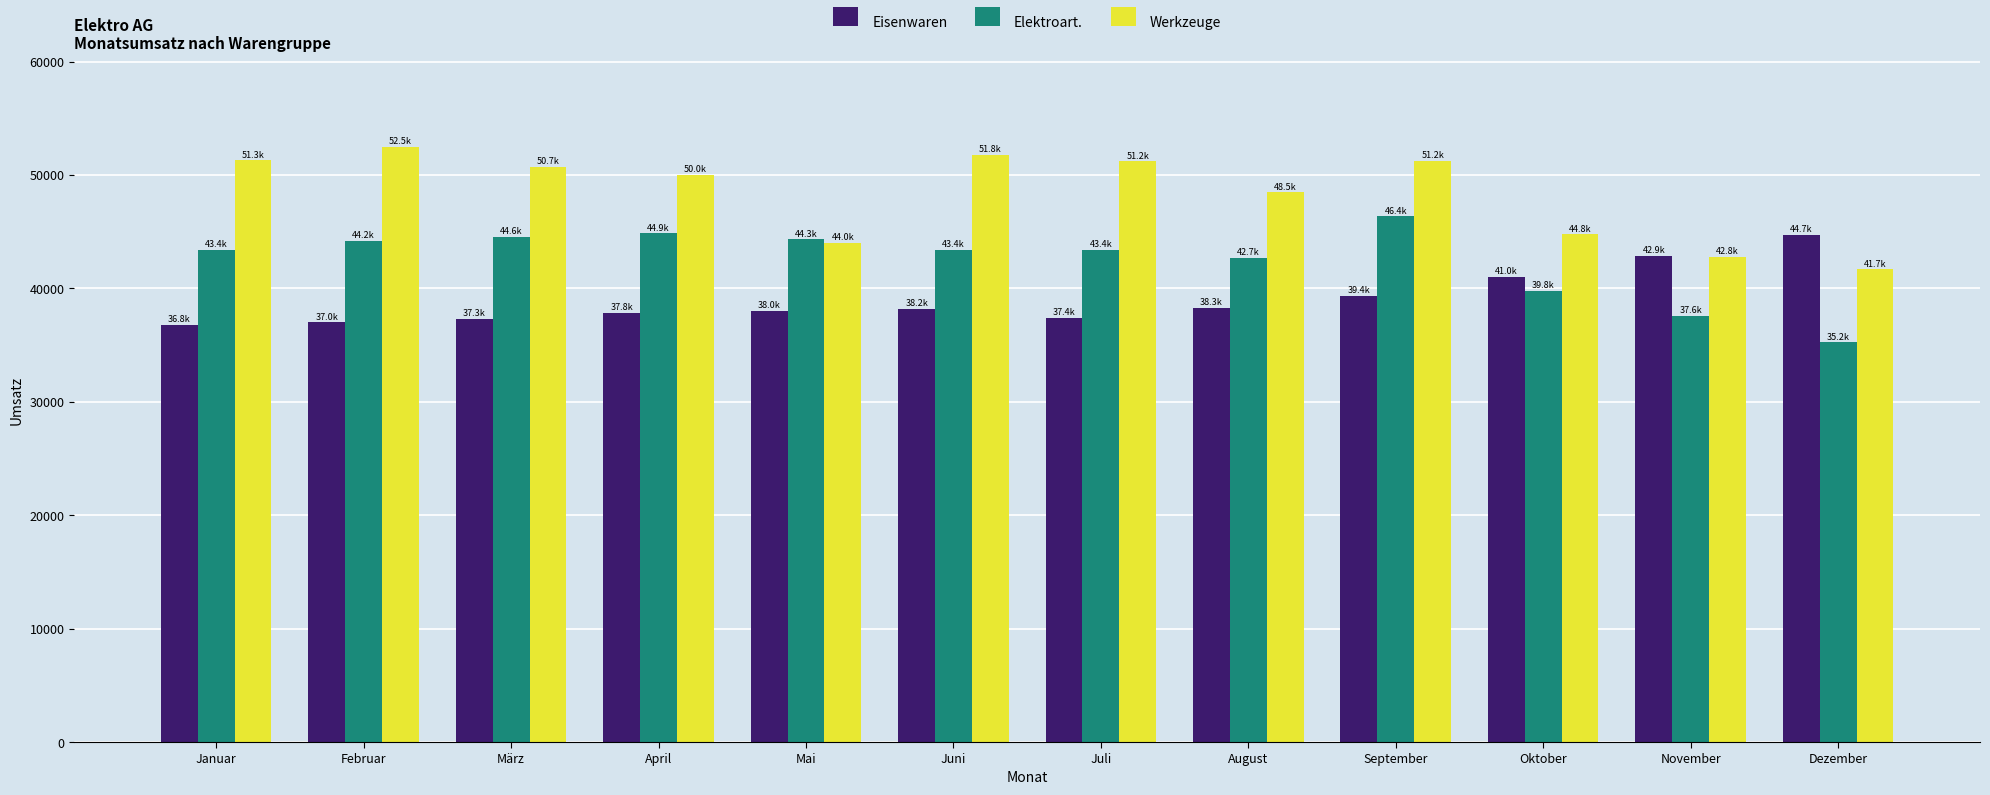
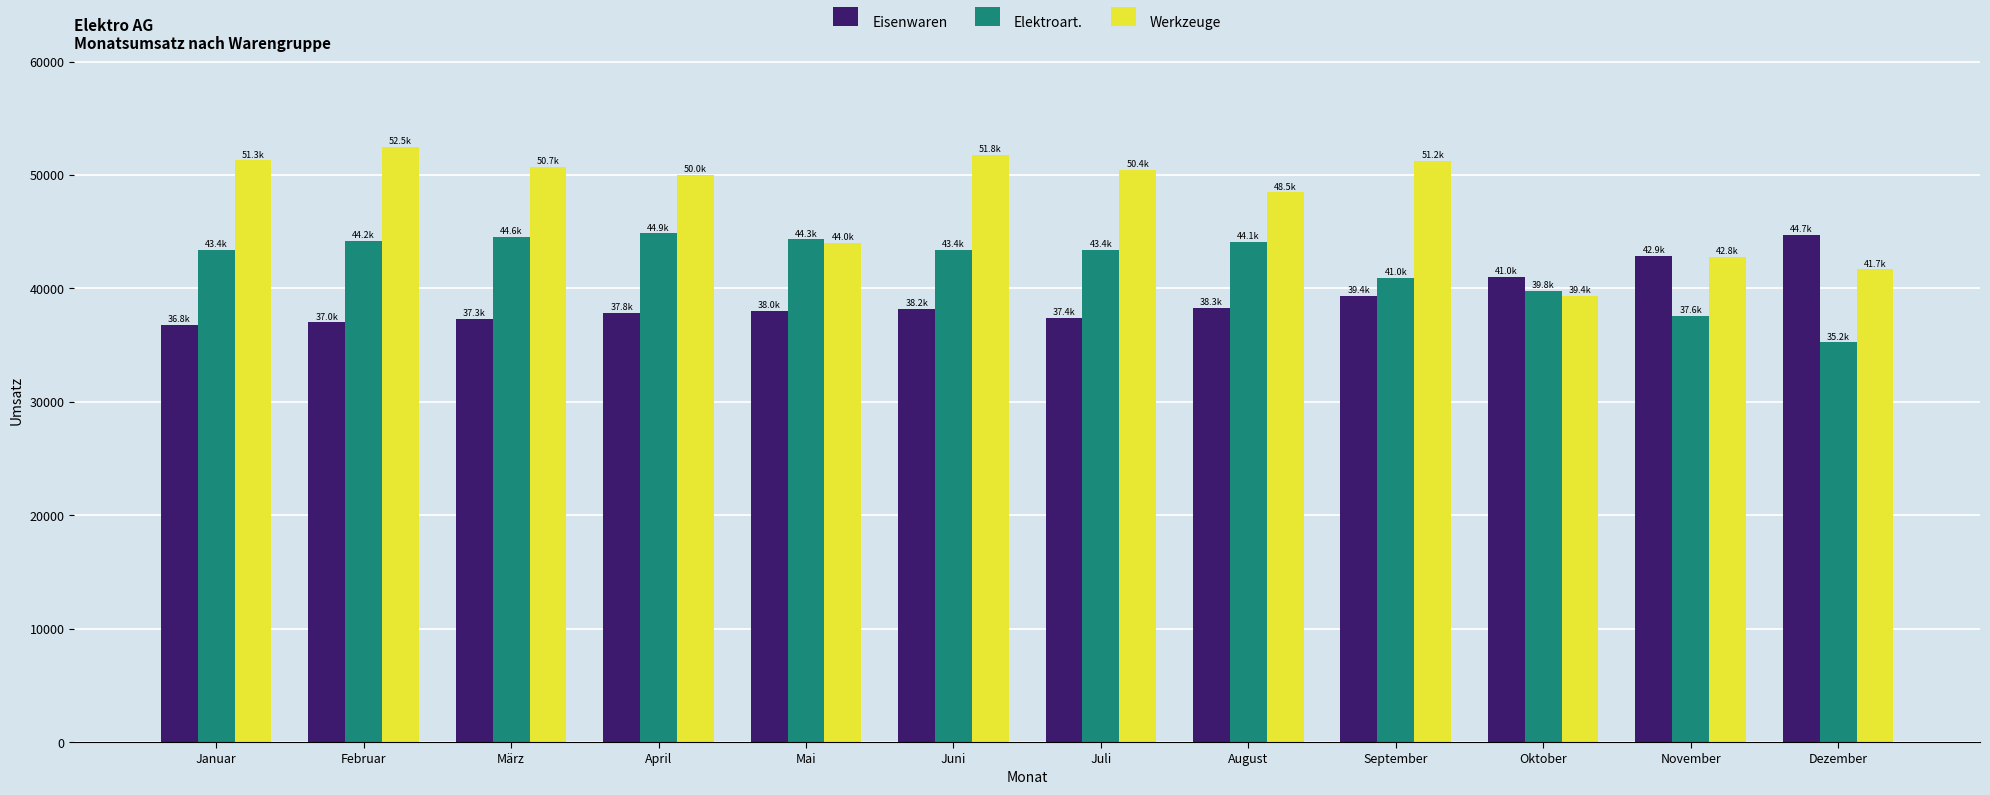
  {
    "Eisenwaren": {
      "Januar": "36.8k",
      "Februar": "37.0k",
      "März": "37.3k",
      "April": "37.8k",
      "Mai": "38.0k",
      "Juni": "38.2k",
      "Juli": "37.4k",
      "August": "38.3k",
      "September": "39.4k",
      "Oktober": "41.0k",
      "November": "42.9k",
      "Dezember": "44.7k"
    },
    "Elektroart.": {
      "Januar": "43.4k",
      "Februar": "44.2k",
      "März": "44.6k",
      "April": "44.9k",
      "Mai": "44.3k",
      "Juni": "43.4k",
      "Juli": "43.4k",
-     "August": "42.7k",
-     "September": "46.4k",
+     "August": "44.1k",
+     "September": "41.0k",
      "Oktober": "39.8k",
      "November": "37.6k",
      "Dezember": "35.2k"
    },
    "Werkzeuge": {
      "Januar": "51.3k",
      "Februar": "52.5k",
      "März": "50.7k",
      "April": "50.0k",
      "Mai": "44.0k",
      "Juni": "51.8k",
-     "Juli": "51.2k",
+     "Juli": "50.4k",
      "August": "48.5k",
      "September": "51.2k",
-     "Oktober": "44.8k",
+     "Oktober": "39.4k",
      "November": "42.8k",
      "Dezember": "41.7k"
    }
  }
